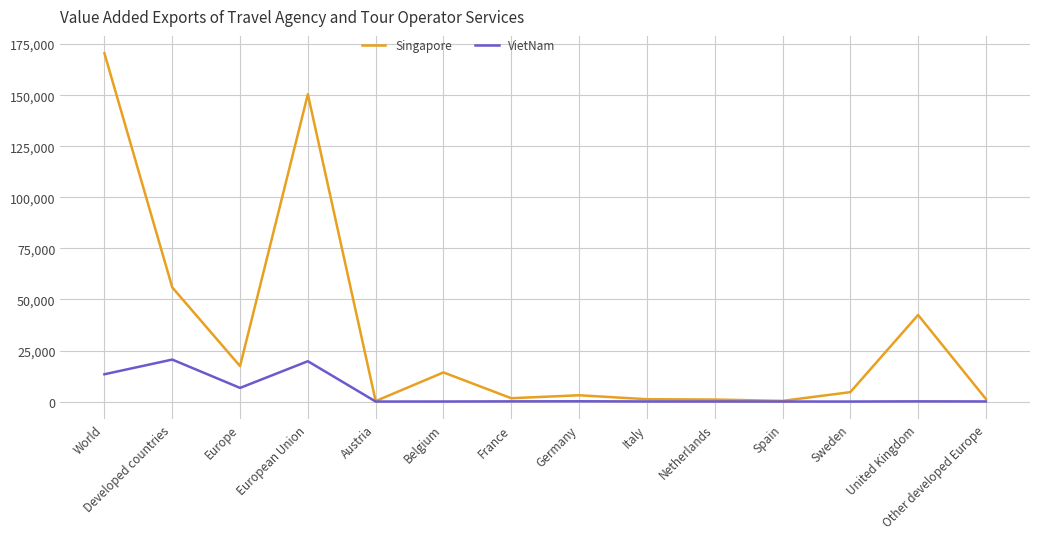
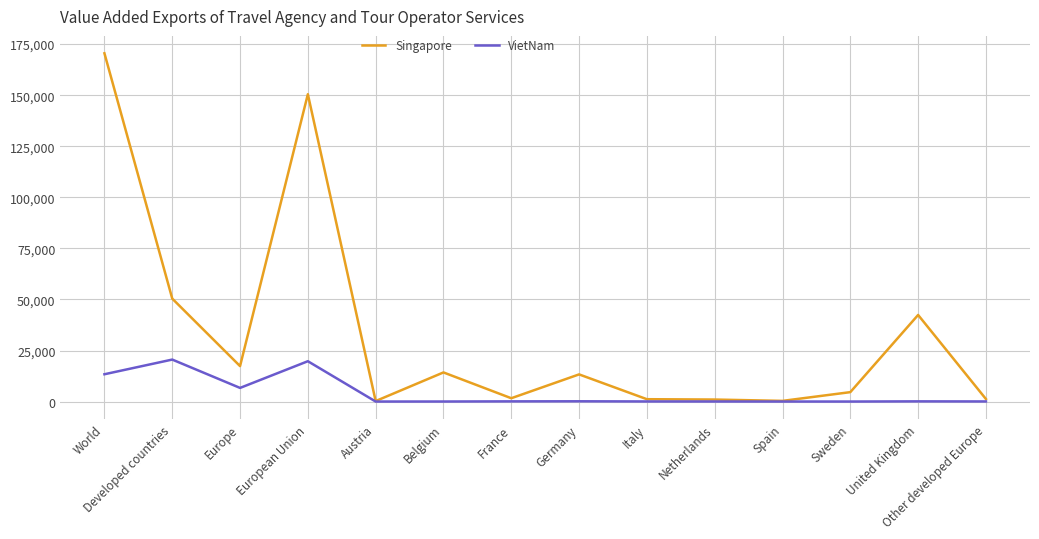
  {
    "Singapore": {
      "World": "170,000",
-     "Developed countries": "56,000",
+     "Developed countries": "50,000",
      "Europe": "17,000",
      "European Union": "150,000",
      "Belgium": "14,000",
      "France": "2,000",
-     "Germany": "3,000",
+     "Germany": "13,000",
      "Sweden": "5,000",
      "United Kingdom": "42,000"
    },
    "VietNam": {
      "World": "13,000",
      "Developed countries": "21,000",
      "Europe": "7,000",
      "European Union": "20,000",
      "Belgium": "0",
      "France": "0",
      "Germany": "0",
      "Sweden": "0",
      "United Kingdom": "0"
    }
  }
